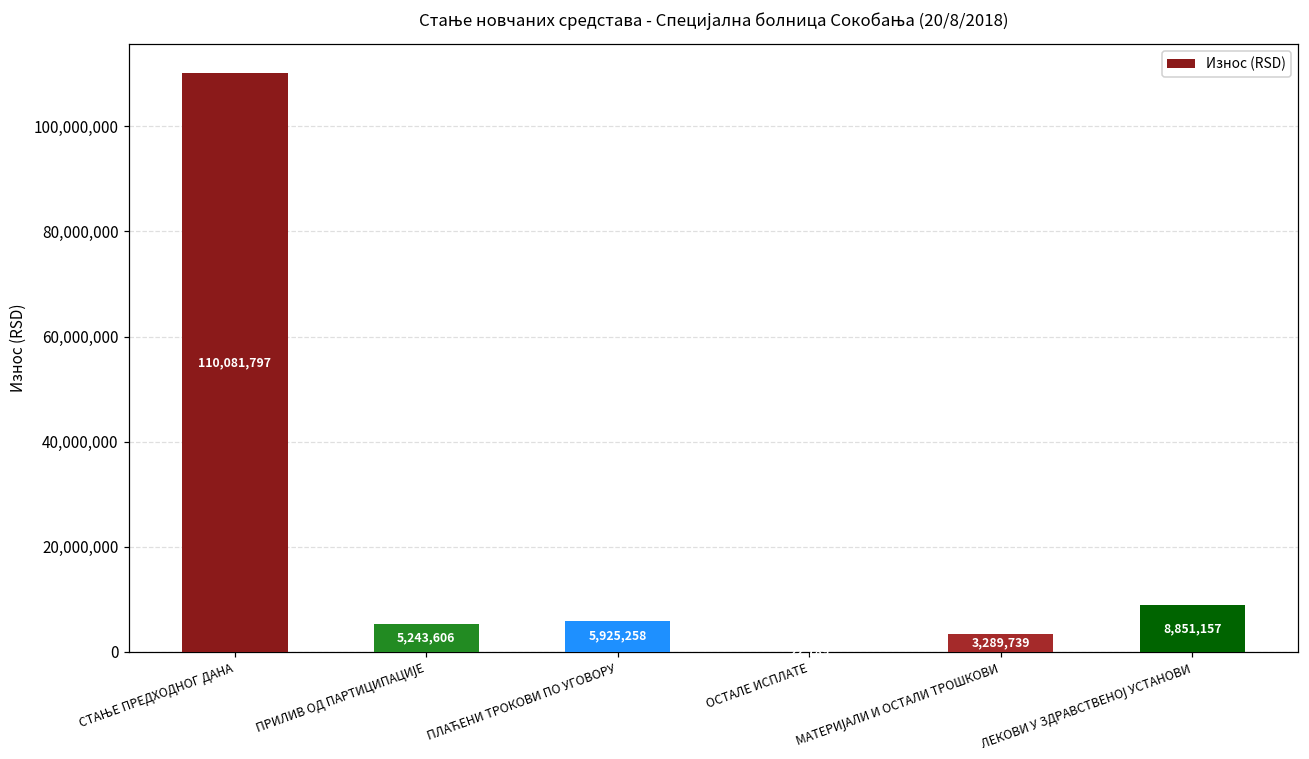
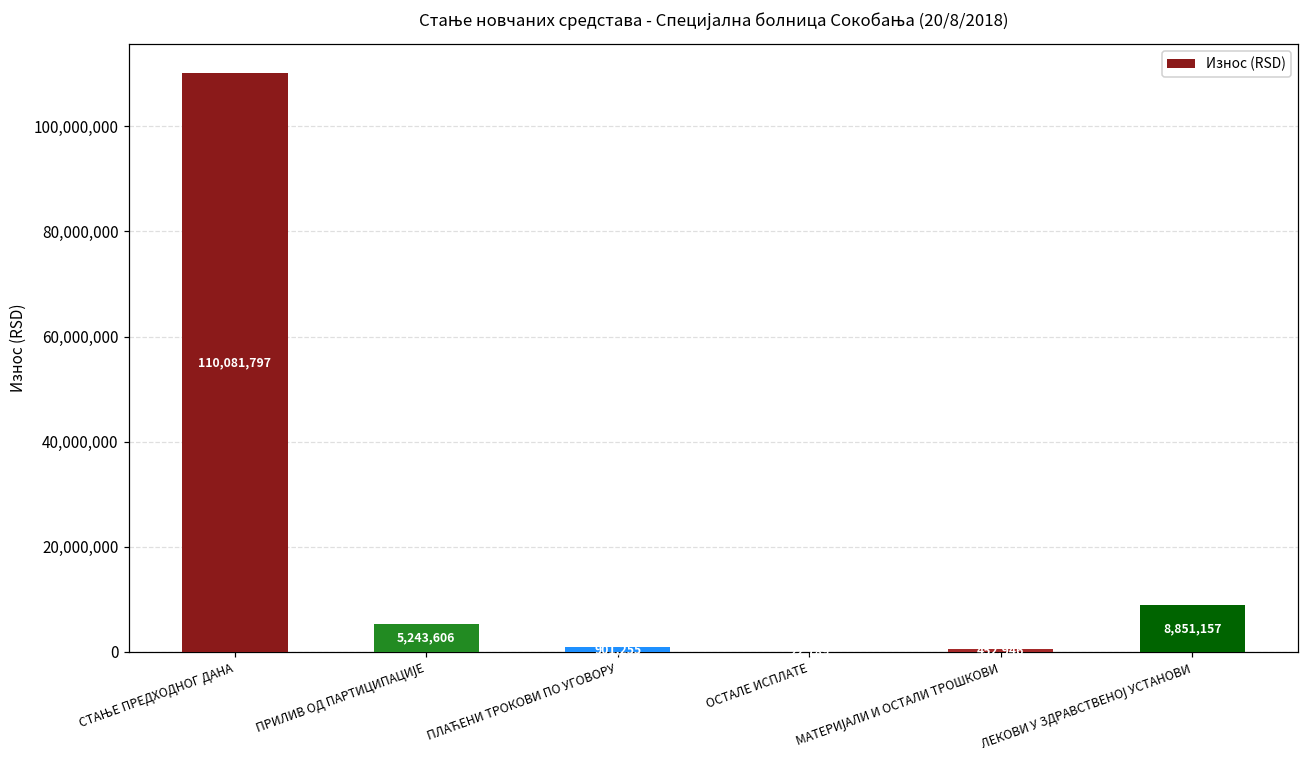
  {
-   "ПЛАЋЕНИ ТРОКОВИ ПО УГОВОРУ": "6,000,000",
-   "МАТЕРИЈАЛИ И ОСТАЛИ ТРОШКОВИ": "3,000,000"
+   "ПЛАЋЕНИ ТРОКОВИ ПО УГОВОРУ": "1,000,000",
+   "МАТЕРИЈАЛИ И ОСТАЛИ ТРОШКОВИ": "0"
  }
